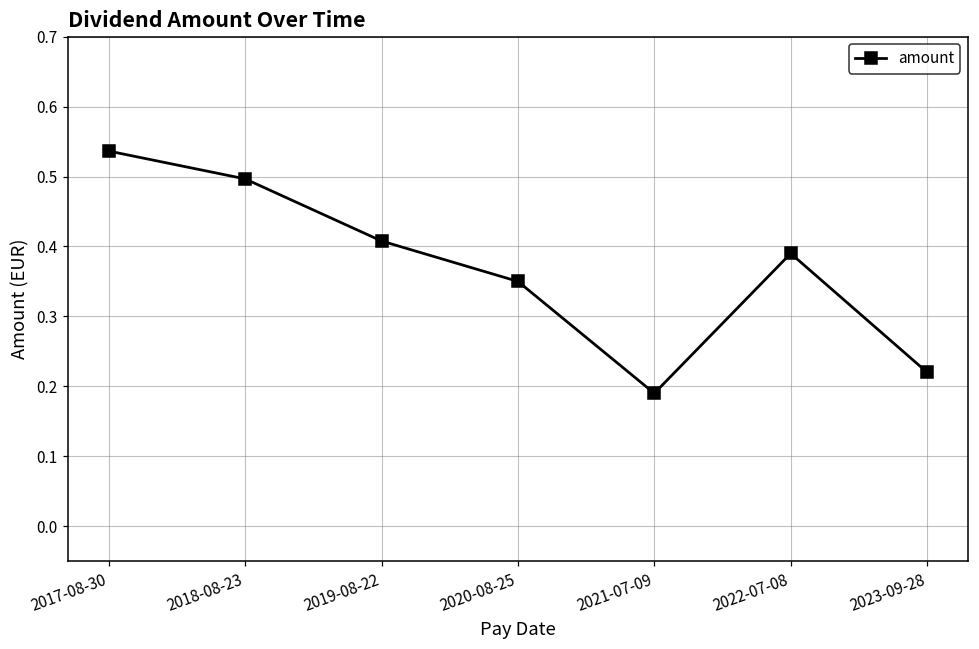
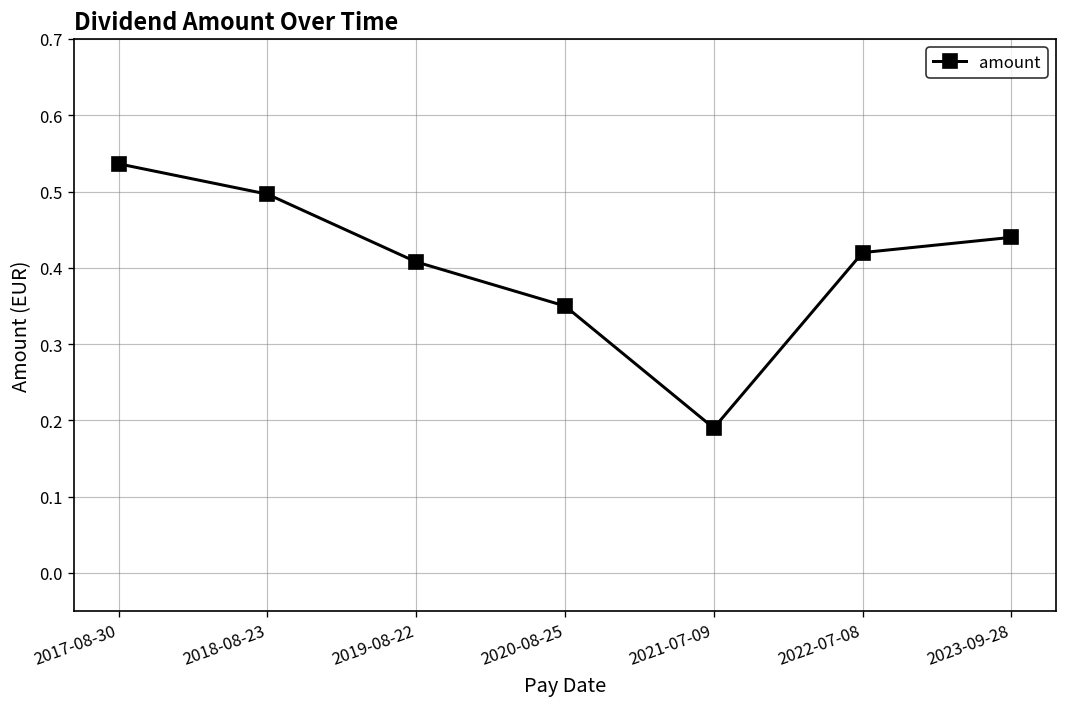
  {
    "2017-08-30": 0.54,
    "2018-08-23": 0.50,
    "2019-08-22": 0.41,
    "2020-08-25": 0.35,
    "2021-07-09": 0.19,
-   "2022-07-08": 0.39,
-   "2023-09-28": 0.22
+   "2022-07-08": 0.42,
+   "2023-09-28": 0.44
  }
